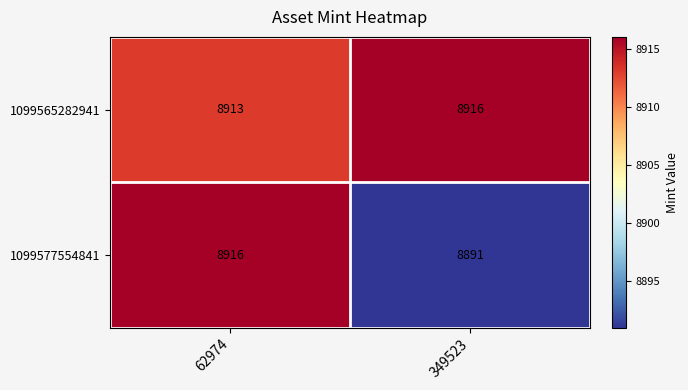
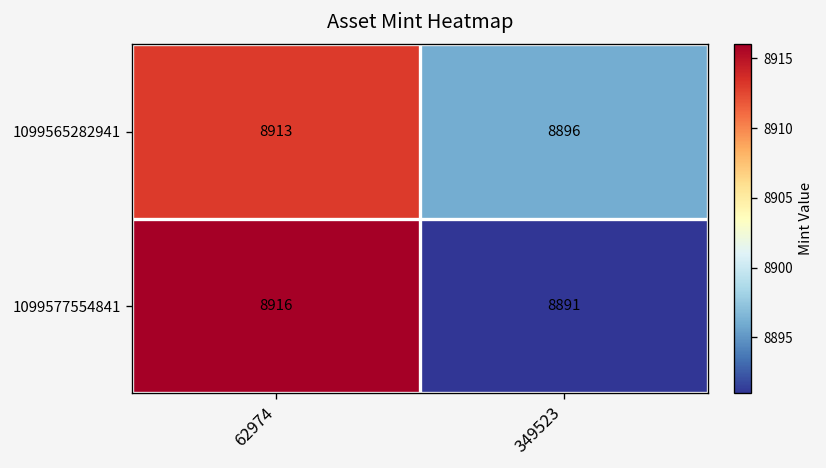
  {
    "1099565282941": {
      "62974": 8913,
-     "349523": 8916
+     "349523": 8896
    },
    "1099577554841": {
      "62974": 8916,
      "349523": 8891
    }
  }
